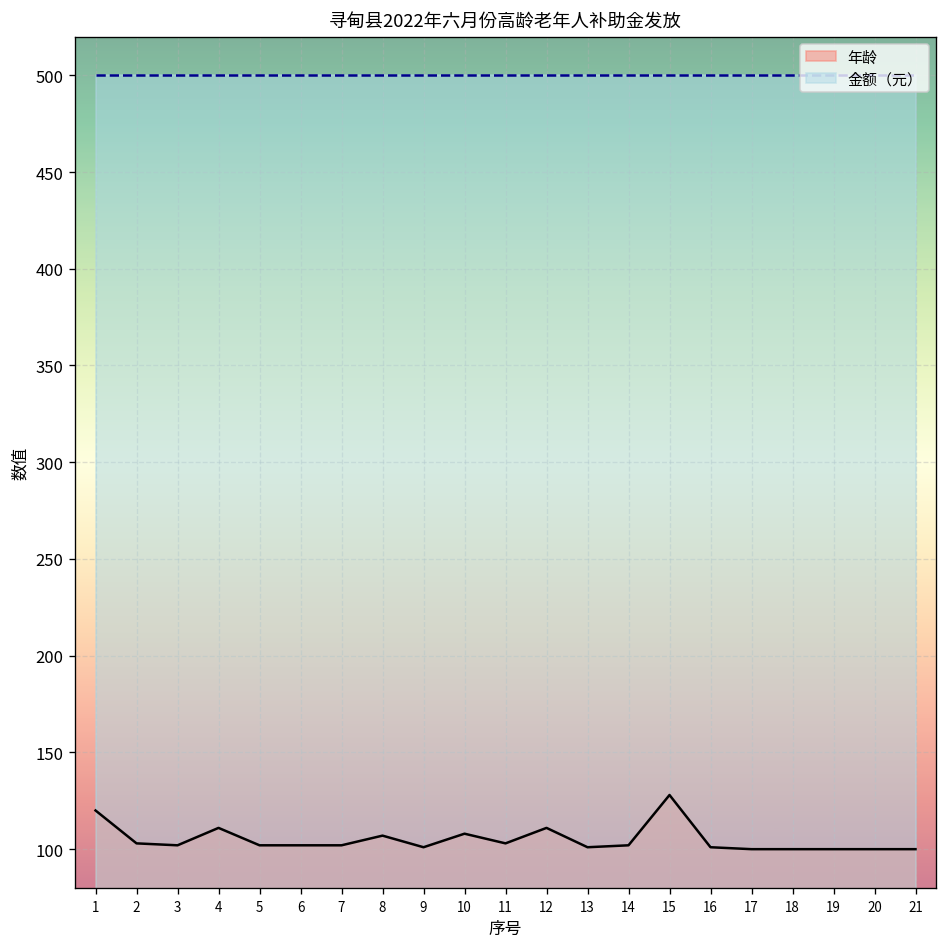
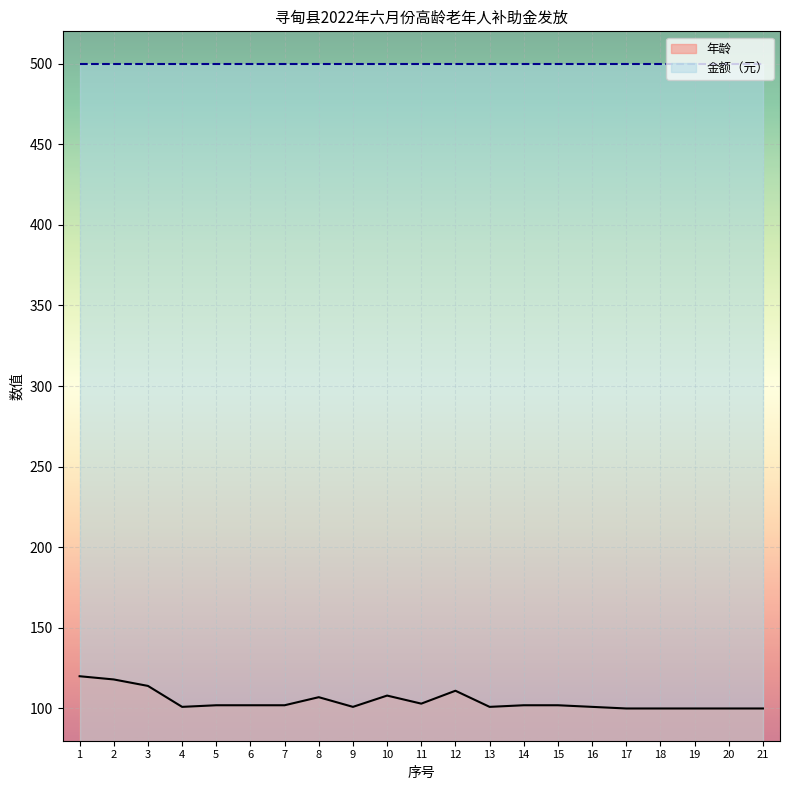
  {
    "年龄": {
      "1": 120,
-     "2": 103,
-     "3": 102,
-     "4": 111,
+     "2": 118,
+     "3": 114,
+     "4": 101,
      "5": 102,
      "6": 102,
      "7": 102,
      "8": 107,
      "9": 101,
      "10": 108,
      "11": 103,
      "12": 111,
      "13": 101,
      "14": 102,
-     "15": 128,
+     "15": 102,
      "16": 101,
      "17": 100,
      "18": 100,
      "19": 100,
      "20": 100,
      "21": 100
    },
    "金额（元）": {
      "1": 500,
      "2": 500,
      "3": 500,
      "4": 500,
      "5": 500,
      "6": 500,
      "7": 500,
      "8": 500,
      "9": 500,
      "10": 500,
      "11": 500,
      "12": 500,
      "13": 500,
      "14": 500,
      "15": 500,
      "16": 500,
      "17": 500,
      "18": 500
    }
  }
